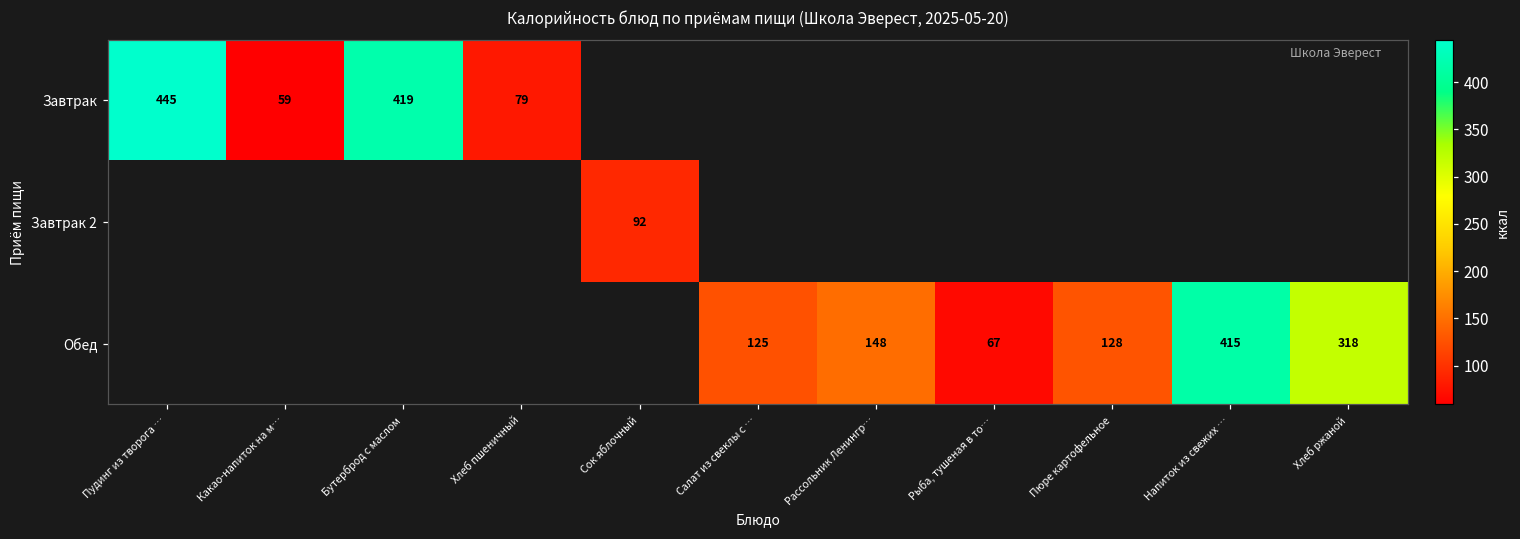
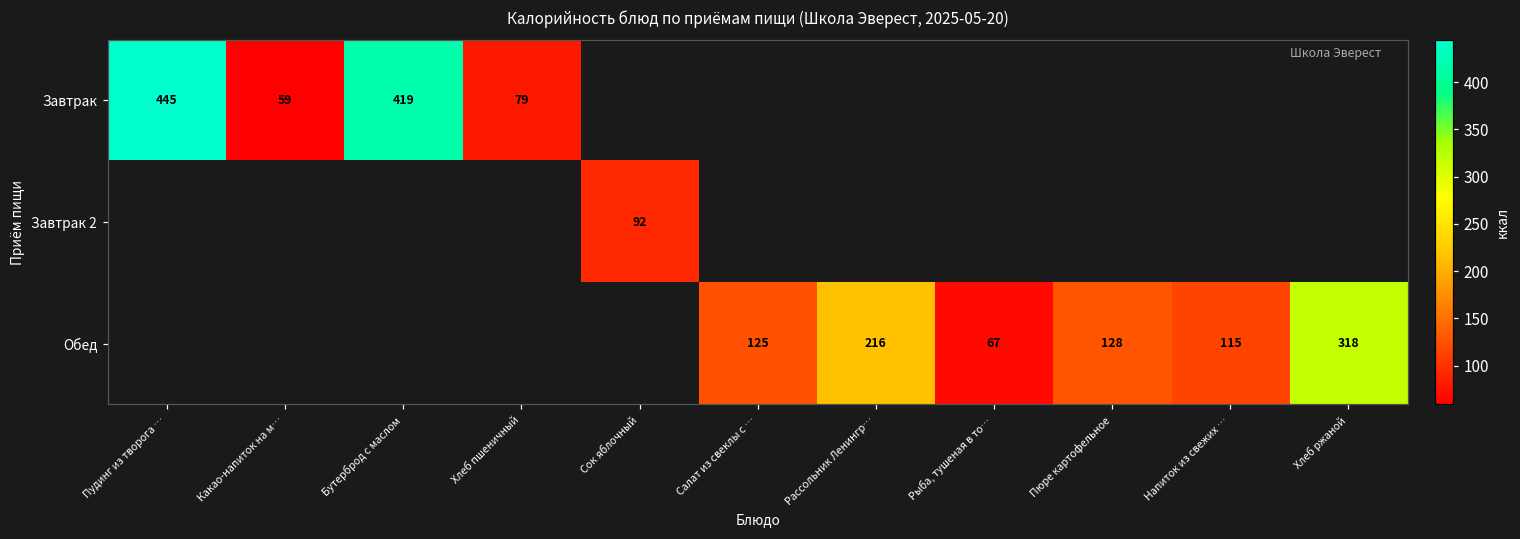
  {
    "Завтрак": {
      "Пудинг из творога …": 445,
      "Какао-напиток на м…": 59,
      "Бутерброд с маслом": 419,
      "Хлеб пшеничный": 79
    },
    "Завтрак 2": {
      "Сок яблочный": 92
    },
    "Обед": {
      "Салат из свеклы с …": 125,
-     "Рассольник Ленингр…": 148,
+     "Рассольник Ленингр…": 216,
      "Рыба, тушеная в то…": 67,
      "Пюре картофельное": 128,
-     "Напиток из свежих …": 415,
+     "Напиток из свежих …": 115,
      "Хлеб ржаной": 318
    }
  }
